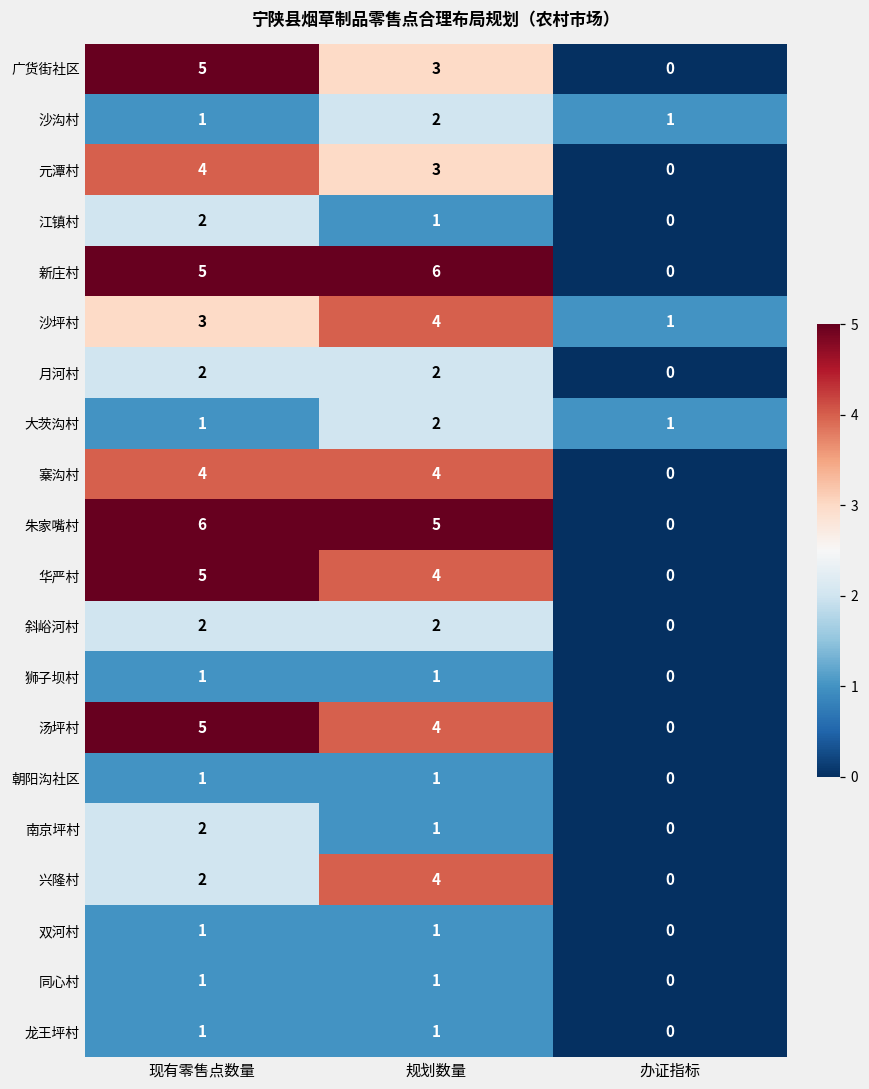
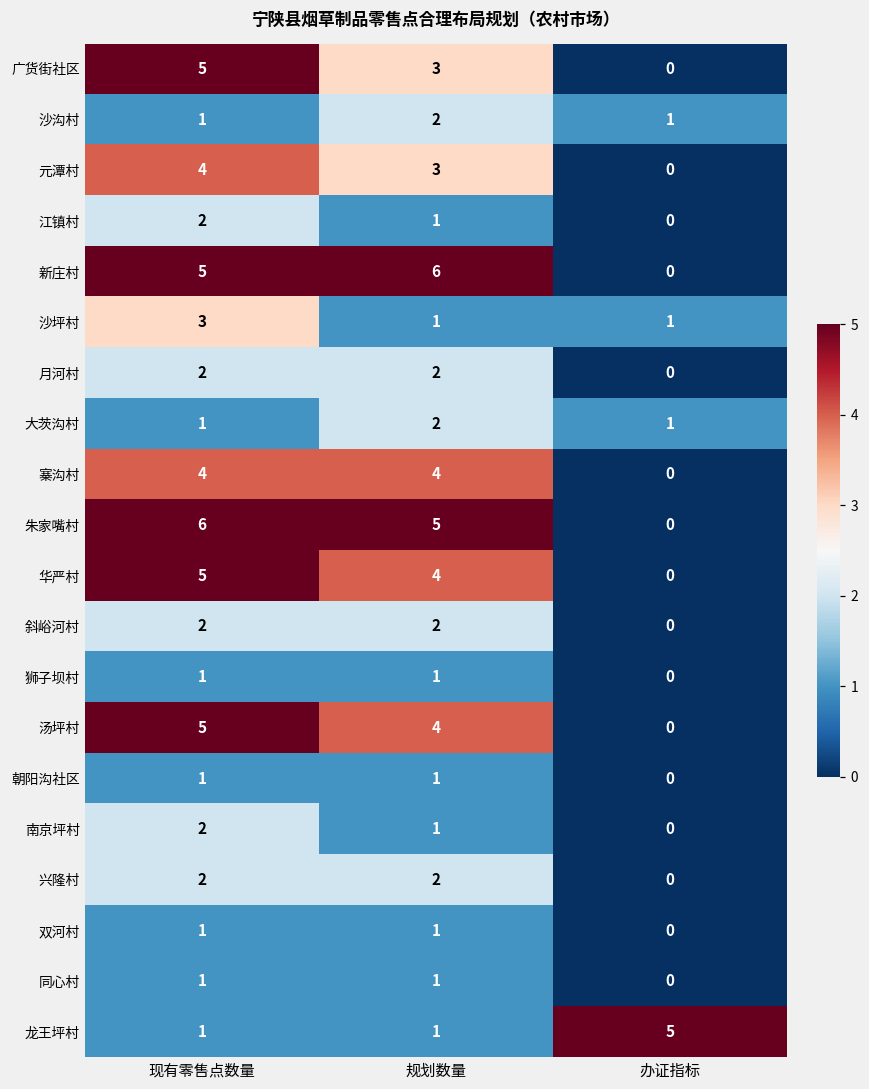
  {
    "广货街社区": {
      "现有零售点数量": 5,
      "规划数量": 3,
      "办证指标": 0
    },
    "沙沟村": {
      "现有零售点数量": 1,
      "规划数量": 2,
      "办证指标": 1
    },
    "元潭村": {
      "现有零售点数量": 4,
      "规划数量": 3,
      "办证指标": 0
    },
    "江镇村": {
      "现有零售点数量": 2,
      "规划数量": 1,
      "办证指标": 0
    },
    "新庄村": {
      "现有零售点数量": 5,
      "规划数量": 6,
      "办证指标": 0
    },
    "沙坪村": {
      "现有零售点数量": 3,
-     "规划数量": 4,
+     "规划数量": 1,
      "办证指标": 1
    },
    "月河村": {
      "现有零售点数量": 2,
      "规划数量": 2,
      "办证指标": 0
    },
    "大茨沟村": {
      "现有零售点数量": 1,
      "规划数量": 2,
      "办证指标": 1
    },
    "寨沟村": {
      "现有零售点数量": 4,
      "规划数量": 4,
      "办证指标": 0
    },
    "朱家嘴村": {
      "现有零售点数量": 6,
      "规划数量": 5,
      "办证指标": 0
    },
    "华严村": {
      "现有零售点数量": 5,
      "规划数量": 4,
      "办证指标": 0
    },
    "斜峪河村": {
      "现有零售点数量": 2,
      "规划数量": 2,
      "办证指标": 0
    },
    "狮子坝村": {
      "现有零售点数量": 1,
      "规划数量": 1,
      "办证指标": 0
    },
    "汤坪村": {
      "现有零售点数量": 5,
      "规划数量": 4,
      "办证指标": 0
    },
    "朝阳沟社区": {
      "现有零售点数量": 1,
      "规划数量": 1,
      "办证指标": 0
    },
    "南京坪村": {
      "现有零售点数量": 2,
      "规划数量": 1,
      "办证指标": 0
    },
    "兴隆村": {
      "现有零售点数量": 2,
-     "规划数量": 4,
+     "规划数量": 2,
      "办证指标": 0
    },
    "双河村": {
      "现有零售点数量": 1,
      "规划数量": 1,
      "办证指标": 0
    },
    "同心村": {
      "现有零售点数量": 1,
      "规划数量": 1,
      "办证指标": 0
    },
    "龙王坪村": {
      "现有零售点数量": 1,
      "规划数量": 1,
-     "办证指标": 0
+     "办证指标": 5
    }
  }
